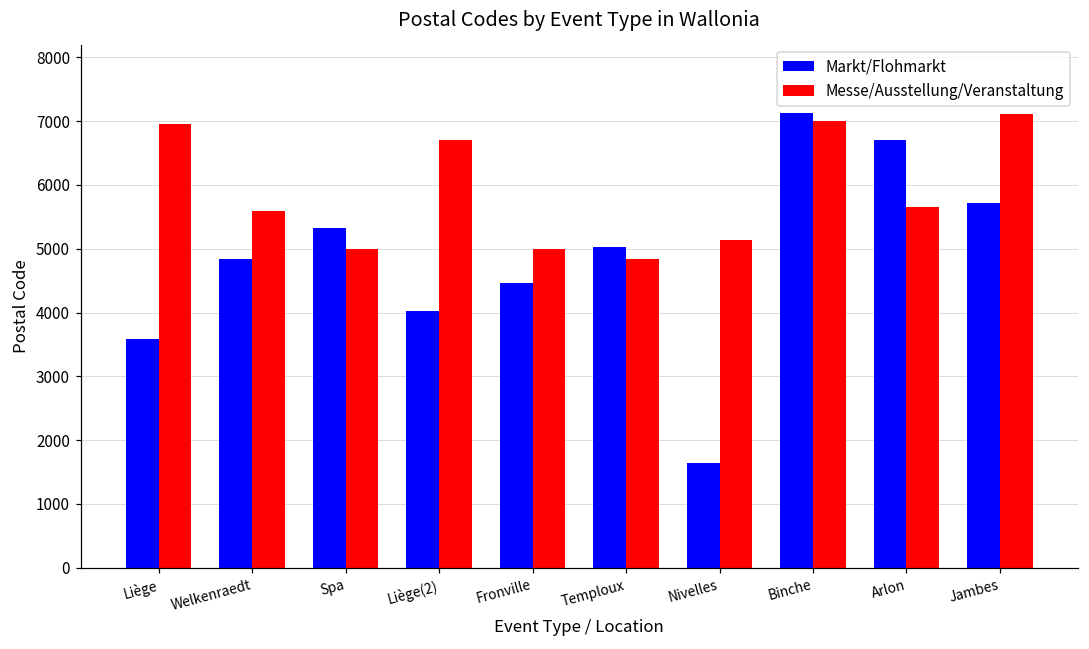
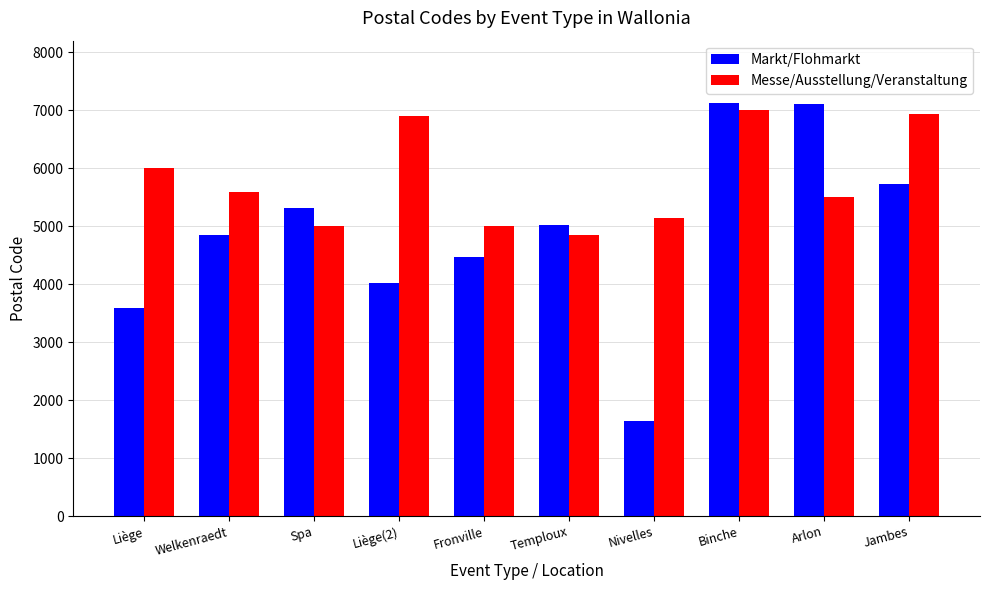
  {
    "Markt/Flohmarkt": {
      "Liège": 3600,
      "Welkenraedt": 4800,
      "Spa": 5300,
      "Liège(2)": 4000,
      "Fronville": 4500,
      "Temploux": 5000,
      "Nivelles": 1600,
      "Binche": 7100,
-     "Arlon": 6700,
+     "Arlon": 7100,
      "Jambes": 5700
    },
    "Messe/Ausstellung/Veranstaltung": {
-     "Liège": 7000,
+     "Liège": 6000,
      "Welkenraedt": 5600,
      "Spa": 5000,
-     "Liège(2)": 6700,
+     "Liège(2)": 6900,
      "Fronville": 5000,
      "Temploux": 4800,
      "Nivelles": 5100,
      "Binche": 7000,
-     "Arlon": 5700,
-     "Jambes": 7100
+     "Arlon": 5500,
+     "Jambes": 6900
    }
  }
